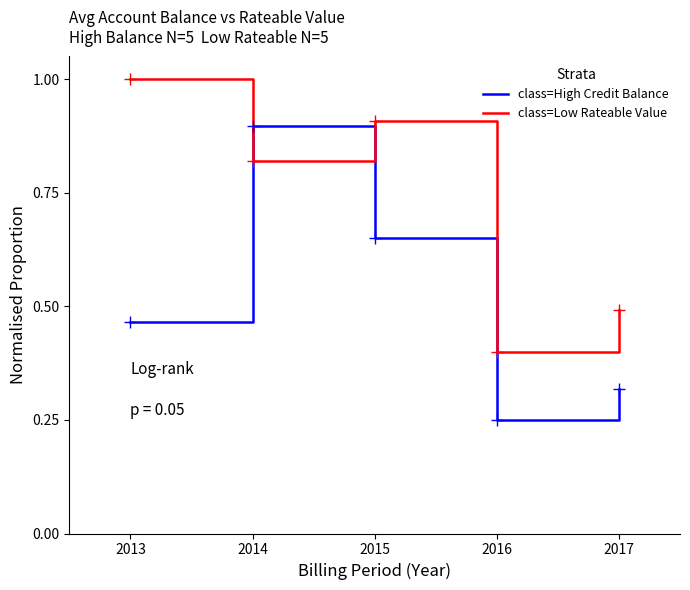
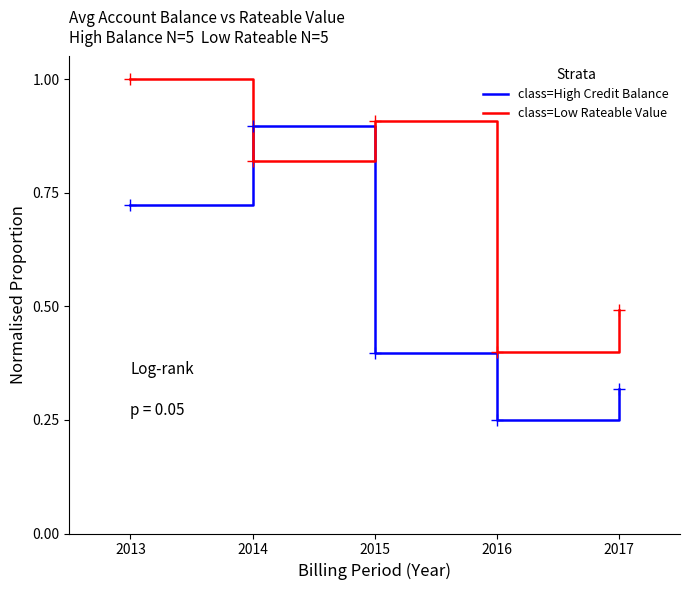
  {
    "class=High Credit Balance": {
-     "2013": 0.47,
+     "2013": 0.72,
      "2014": 0.90,
-     "2015": 0.65,
+     "2015": 0.40,
      "2016": 0.25,
      "2017": 0.32
    },
    "class=Low Rateable Value": {
      "2013": 1.00,
      "2014": 0.82,
      "2015": 0.91,
      "2016": 0.40,
      "2017": 0.49
    }
  }
